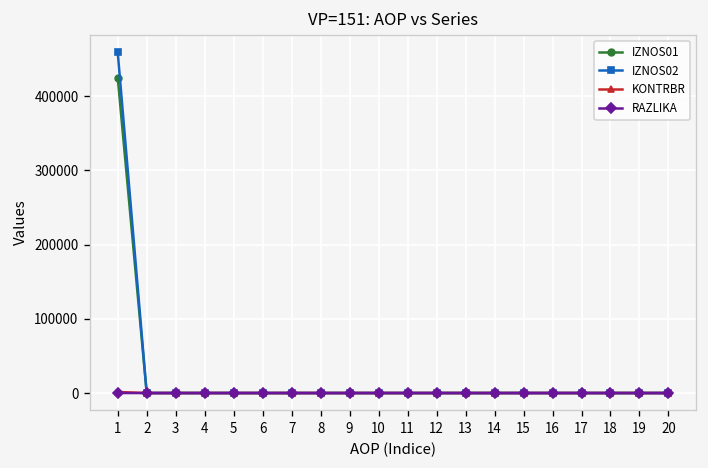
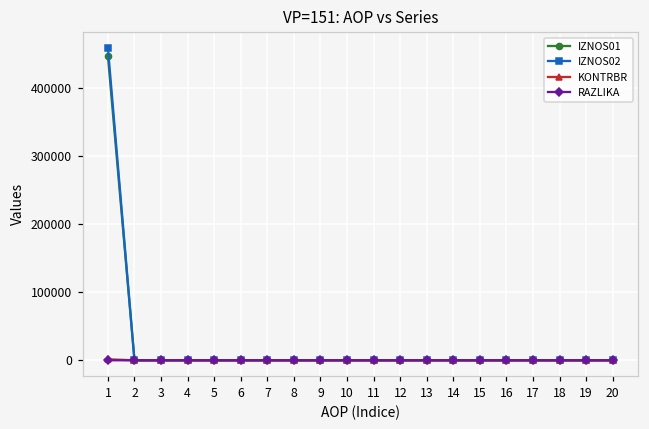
  {
    "IZNOS01": {
-     "1": 430000
+     "1": 450000
    },
    "IZNOS02": {
      "1": 460000
    }
  }
